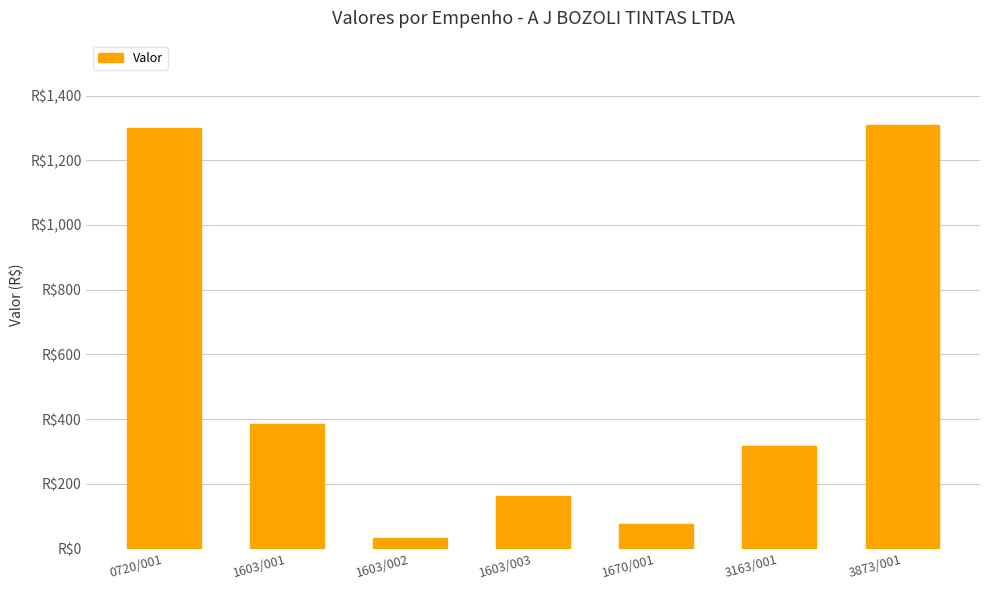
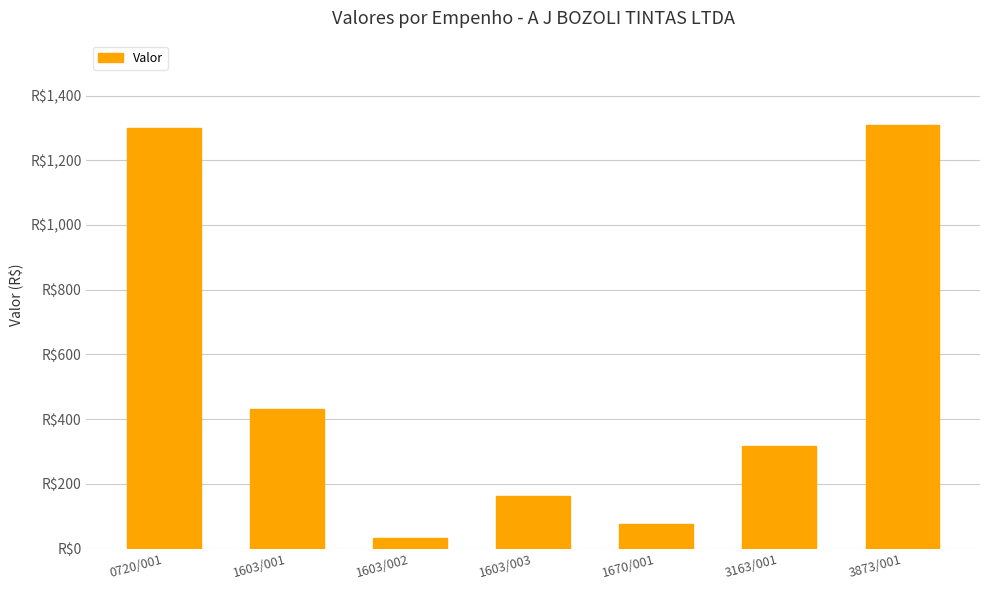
  {
    "0720/001": "R$1,300",
-   "1603/001": "R$380",
+   "1603/001": "R$430",
    "1603/002": "R$30",
    "1603/003": "R$160",
    "1670/001": "R$80",
    "3163/001": "R$320",
    "3873/001": "R$1,310"
  }
